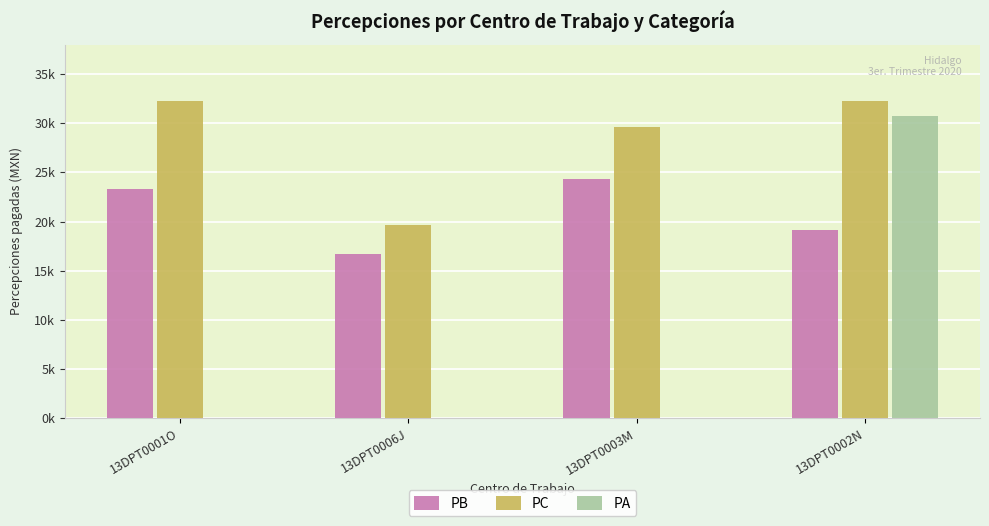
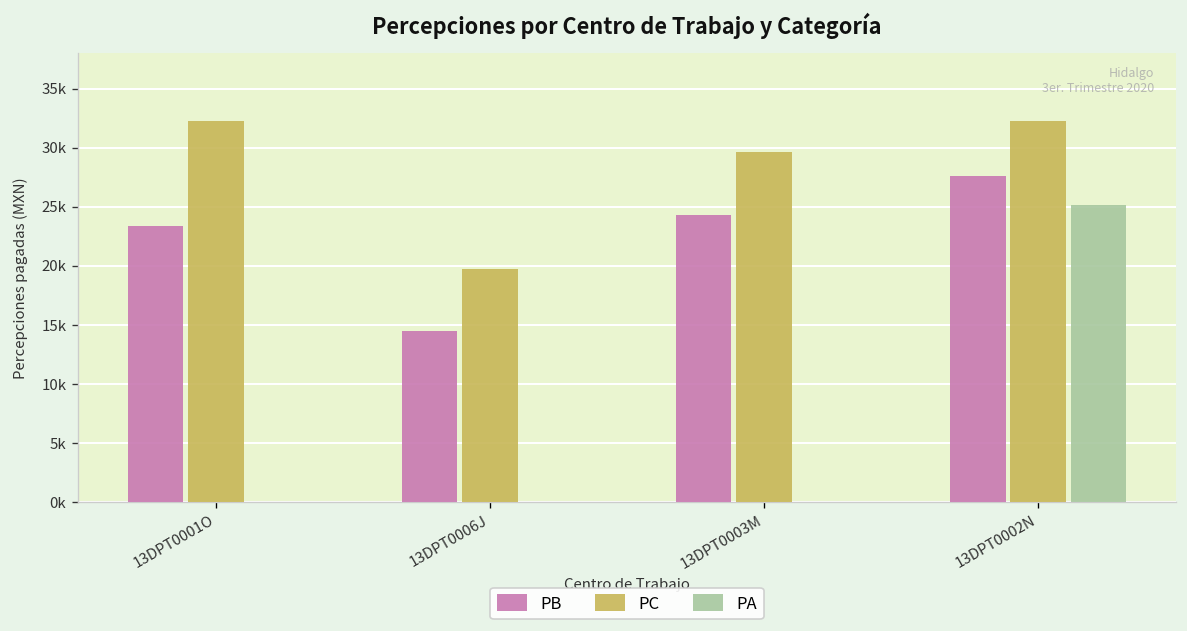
  {
    "PB": {
      "13DPT0001O": 23000,
-     "13DPT0006J": 17000,
+     "13DPT0006J": 14000,
      "13DPT0003M": 24000,
-     "13DPT0002N": 19000
+     "13DPT0002N": 28000
    },
    "PC": {
      "13DPT0001O": 32000,
      "13DPT0006J": 20000,
      "13DPT0003M": 30000
    },
    "PA": {
      "13DPT0001O": 0,
      "13DPT0006J": 0,
      "13DPT0003M": 0,
-     "13DPT0002N": 31000
+     "13DPT0002N": 25000
    }
  }
